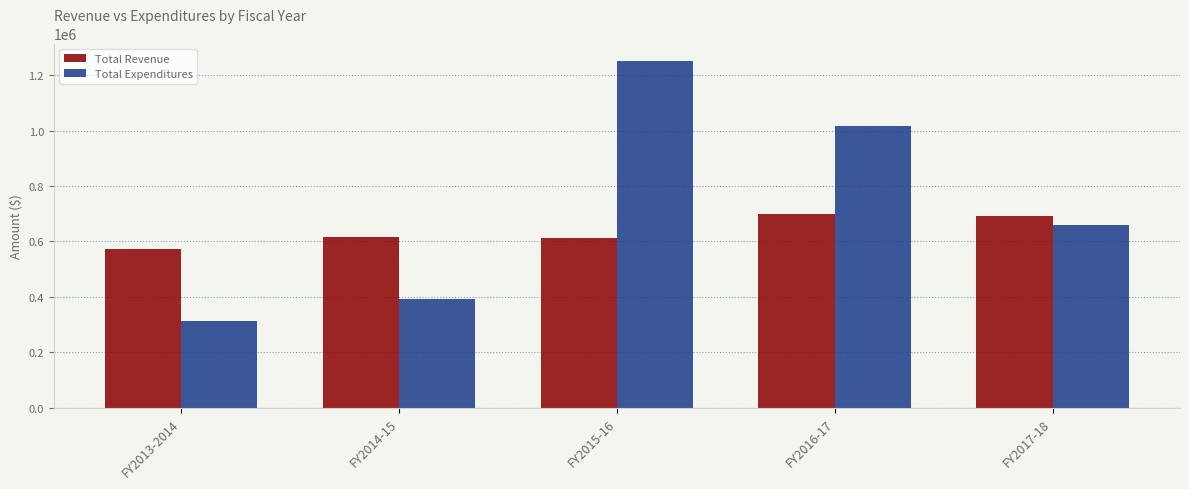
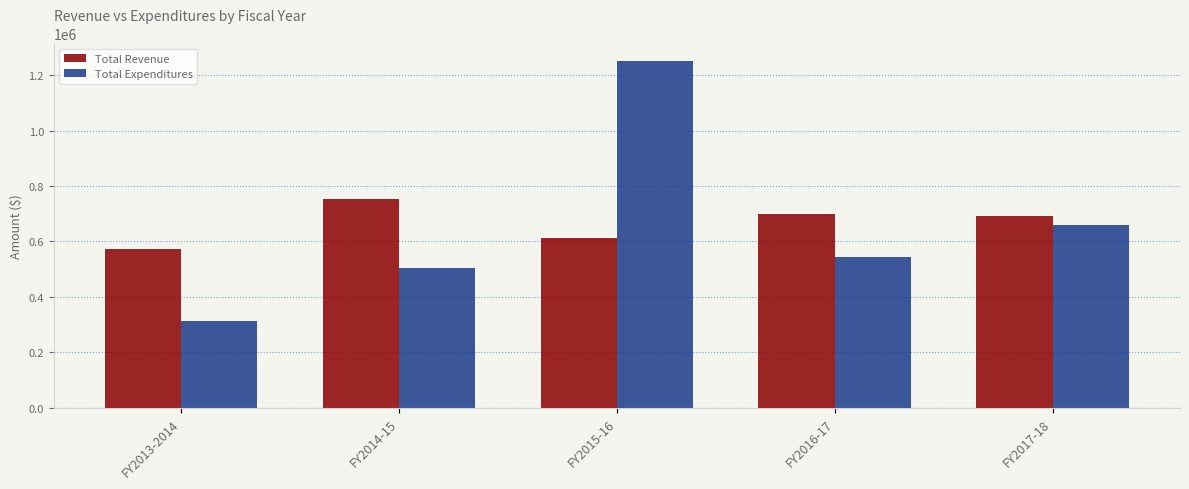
  {
    "Total Revenue": {
      "FY2013-2014": 570000,
-     "FY2014-15": 620000,
+     "FY2014-15": 750000,
      "FY2015-16": 610000,
      "FY2016-17": 700000,
      "FY2017-18": 690000
    },
    "Total Expenditures": {
      "FY2013-2014": 310000,
-     "FY2014-15": 390000,
+     "FY2014-15": 510000,
      "FY2015-16": 1250000,
-     "FY2016-17": 1020000,
+     "FY2016-17": 540000,
      "FY2017-18": 660000
    }
  }
